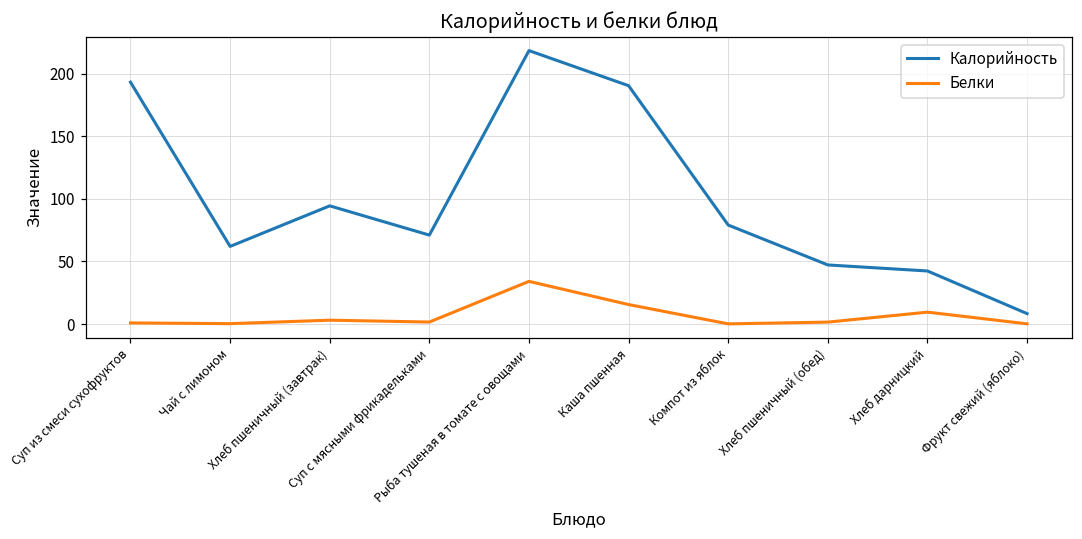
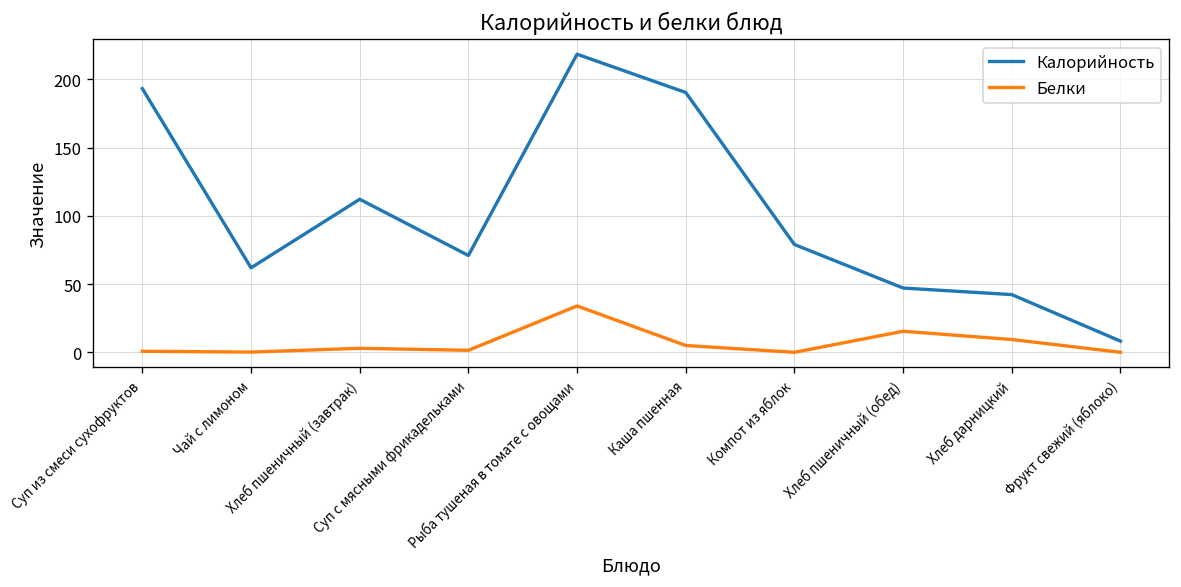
  {
    "Калорийность": {
      "Суп из смеси сухофруктов": 193,
      "Чай с лимоном": 62,
-     "Хлеб пшеничный (завтрак)": 94,
+     "Хлеб пшеничный (завтрак)": 112,
      "Суп с мясными фрикадельками": 71,
      "Рыба тушеная в томате с овощами": 218,
      "Каша пшенная": 190,
      "Компот из яблок": 79,
      "Хлеб пшеничный (обед)": 47,
      "Хлеб дарницкий": 42,
      "Фрукт свежий (яблоко)": 8
    },
    "Белки": {
      "Суп из смеси сухофруктов": 1,
      "Чай с лимоном": 0,
      "Хлеб пшеничный (завтрак)": 3,
      "Суп с мясными фрикадельками": 2,
      "Рыба тушеная в томате с овощами": 34,
-     "Каша пшенная": 16,
+     "Каша пшенная": 5,
      "Компот из яблок": 0,
-     "Хлеб пшеничный (обед)": 2,
+     "Хлеб пшеничный (обед)": 16,
      "Хлеб дарницкий": 10,
      "Фрукт свежий (яблоко)": 0
    }
  }
